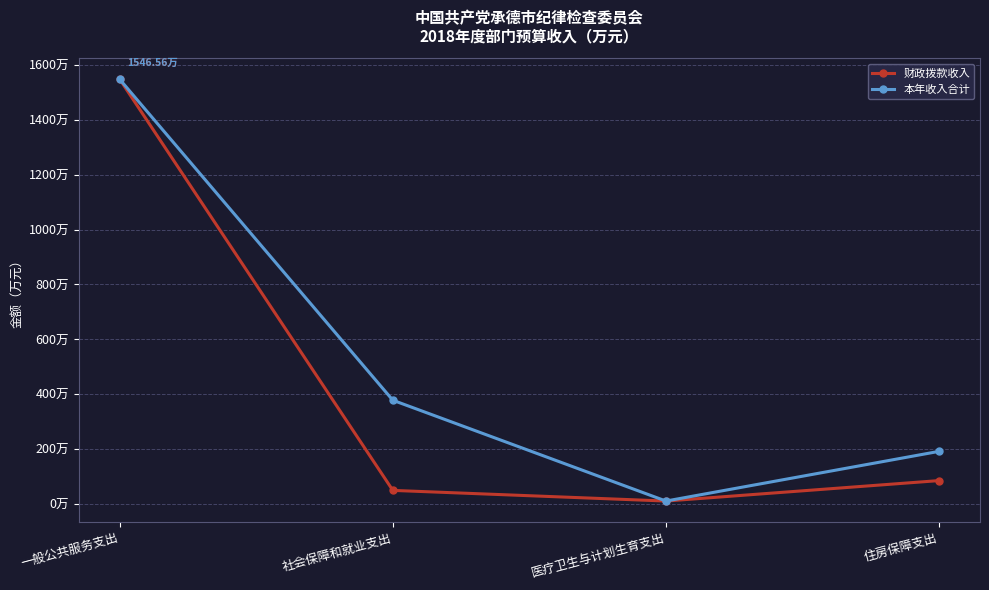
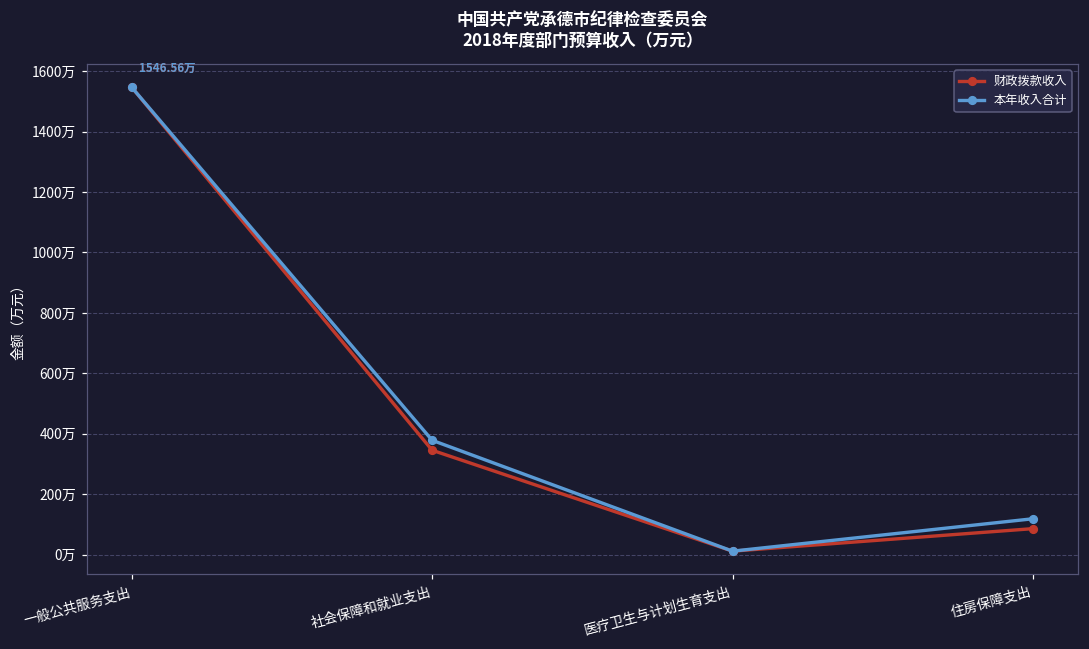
  {
    "财政拨款收入": {
-     "社会保障和就业支出": "50万",
+     "社会保障和就业支出": "350万",
      "住房保障支出": "90万"
    },
    "本年收入合计": {
      "社会保障和就业支出": "380万",
-     "住房保障支出": "190万"
+     "住房保障支出": "120万"
    }
  }
